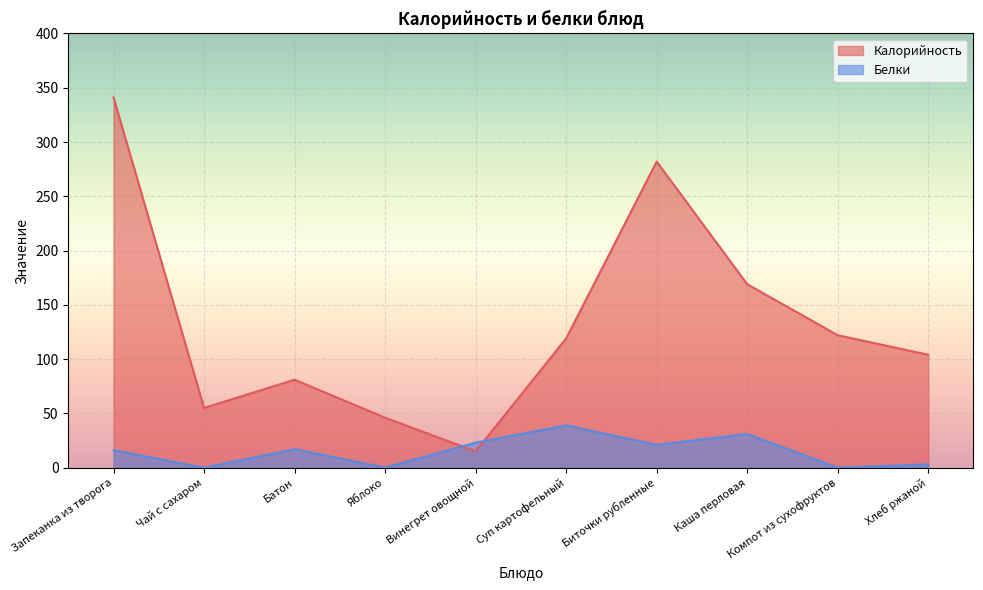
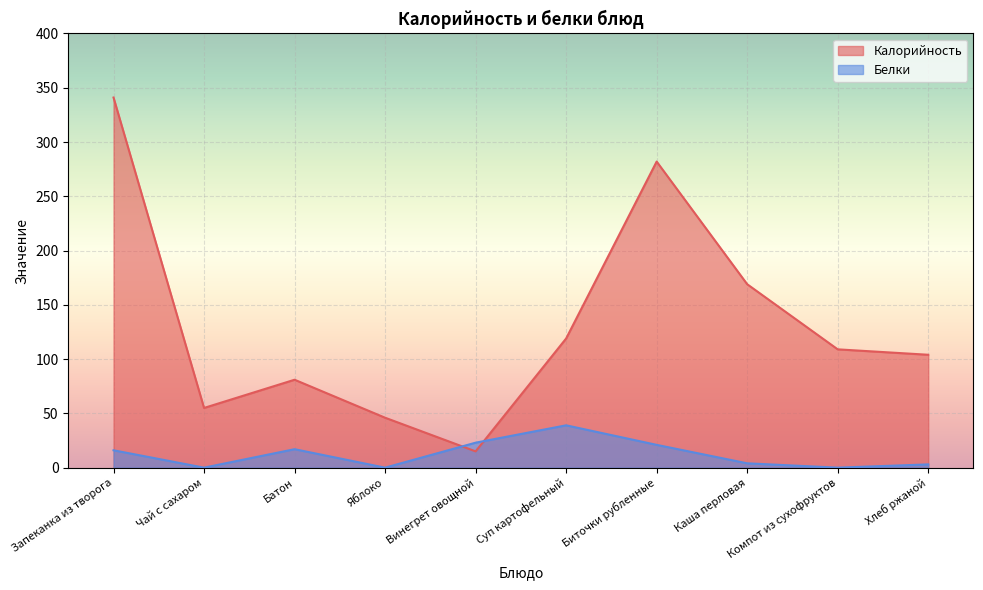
  {
    "Калорийность": {
      "Запеканка из творога": 341,
      "Чай с сахаром": 55,
      "Батон": 81,
      "Яблоко": 46,
      "Винегрет овощной": 15,
      "Суп картофельный": 119,
      "Биточки рубленные": 282,
      "Каша перловая": 169,
-     "Компот из сухофруктов": 122,
+     "Компот из сухофруктов": 109,
      "Хлеб ржаной": 104
    },
    "Белки": {
      "Запеканка из творога": 16,
      "Чай с сахаром": 0,
      "Батон": 17,
      "Яблоко": 0,
      "Винегрет овощной": 23,
      "Суп картофельный": 39,
      "Биточки рубленные": 21,
-     "Каша перловая": 31,
+     "Каша перловая": 4,
      "Компот из сухофруктов": 0,
      "Хлеб ржаной": 3
    }
  }
